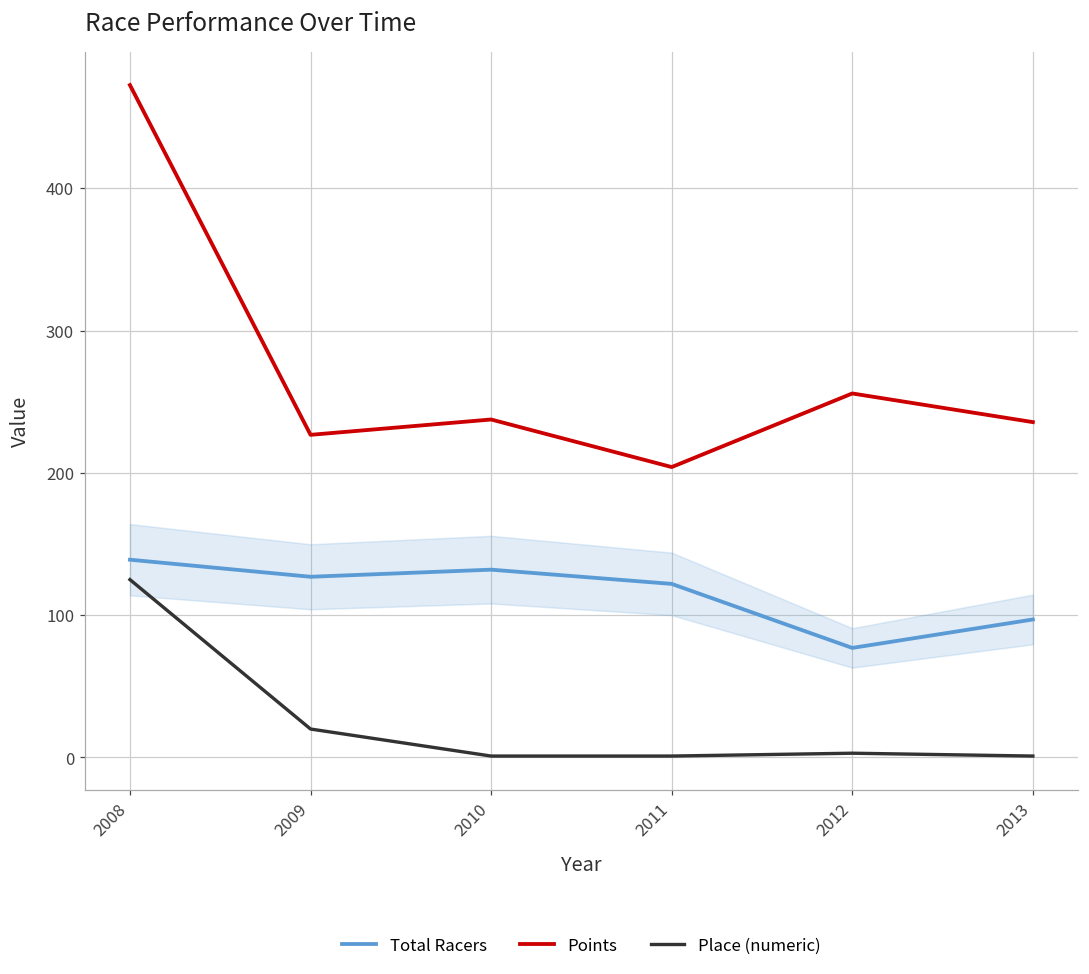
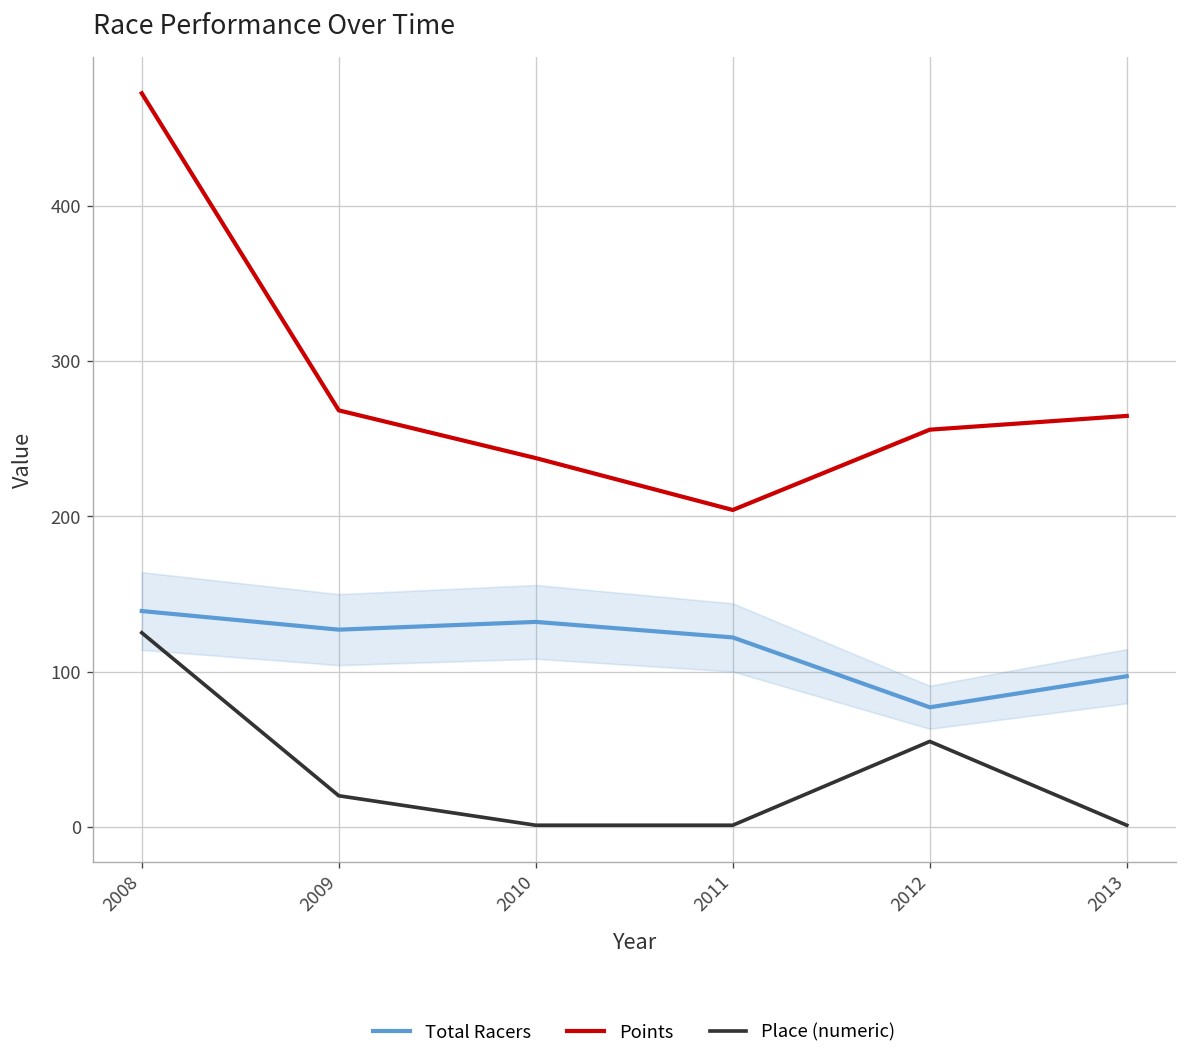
  {
    "Points": {
      "2008": 473,
-     "2009": 227,
+     "2009": 268,
      "2010": 238,
      "2011": 204,
      "2012": 256,
-     "2013": 236
+     "2013": 265
    },
    "Place (numeric)": {
      "2008": 125,
      "2009": 20,
      "2010": 1,
      "2011": 1,
-     "2012": 3,
+     "2012": 55,
      "2013": 1
    }
  }
